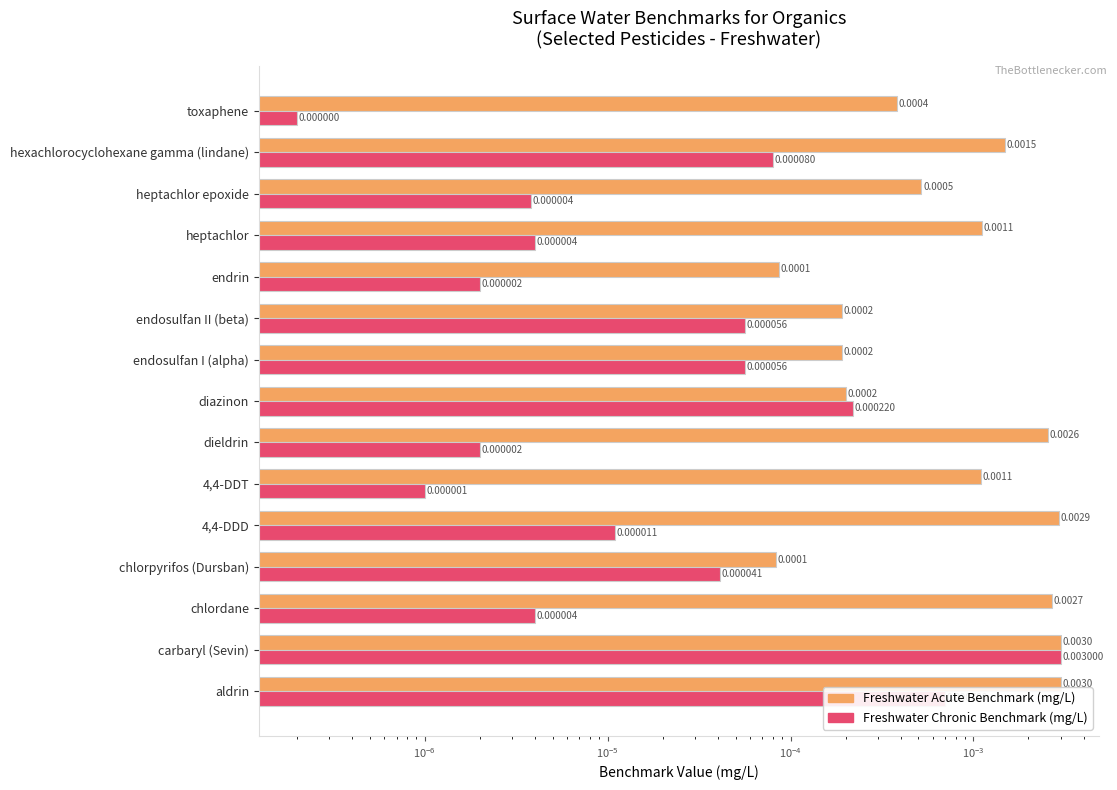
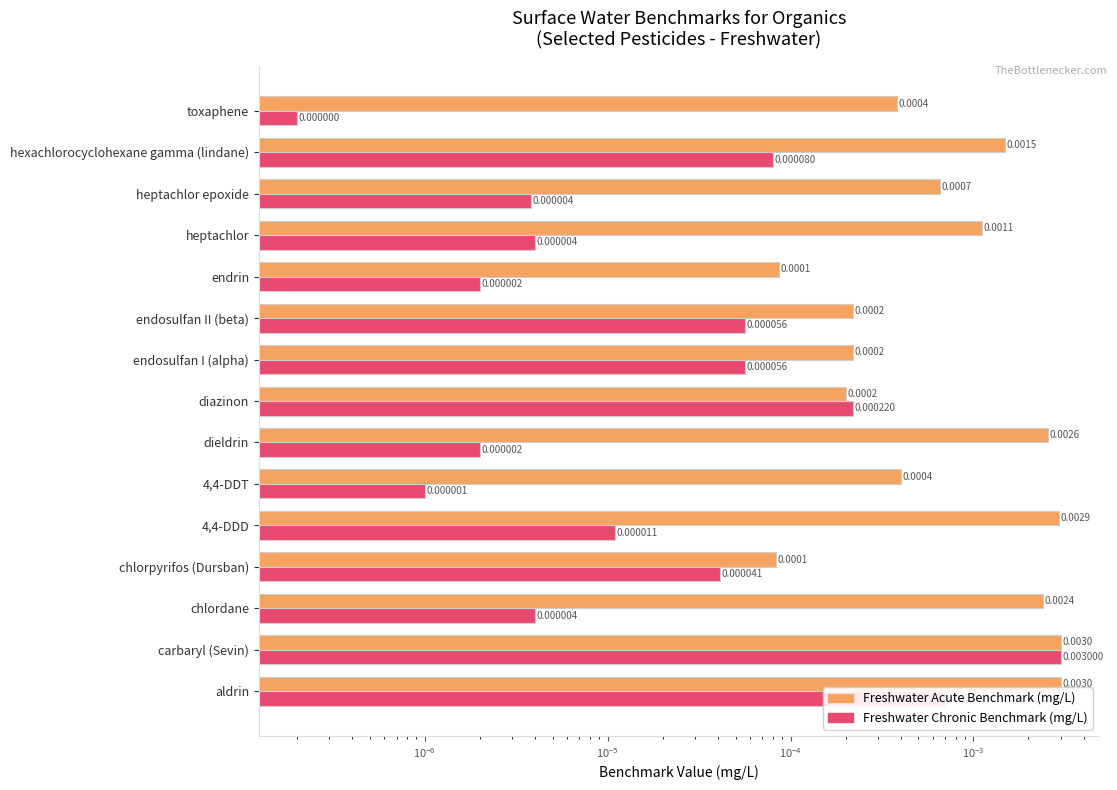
  {
    "Freshwater Acute Benchmark (mg/L)": {
      "toxaphene": 0.0004,
      "hexachlorocyclohexane gamma (lindane)": 0.0015,
-     "heptachlor epoxide": 0.0005,
+     "heptachlor epoxide": 0.0007,
      "heptachlor": 0.0011,
      "endrin": 0.0001,
-     "endosulfan II (beta)": 0.00019,
-     "endosulfan I (alpha)": 0.00019,
+     "endosulfan II (beta)": 0.00022,
+     "endosulfan I (alpha)": 0.00022,
      "diazinon": 0.0002,
      "dieldrin": 0.0026,
-     "4,4-DDT": 0.0011,
+     "4,4-DDT": 0.0004,
      "4,4-DDD": 0.0029,
      "chlorpyrifos (Dursban)": 0.0001,
-     "chlordane": 0.0027,
+     "chlordane": 0.0024,
      "carbaryl (Sevin)": 0.0030
    },
    "Freshwater Chronic Benchmark (mg/L)": {
      "toxaphene": 0.000000,
      "hexachlorocyclohexane gamma (lindane)": 0.000080,
      "heptachlor epoxide": 0.000004,
      "heptachlor": 0.000004,
      "endrin": 0.000002,
      "endosulfan II (beta)": 0.000056,
      "endosulfan I (alpha)": 0.000056,
      "diazinon": 0.000220,
      "dieldrin": 0.000002,
      "4,4-DDT": 0.000001,
      "4,4-DDD": 0.000011,
      "chlorpyrifos (Dursban)": 0.000041,
      "chlordane": 0.000004,
      "carbaryl (Sevin)": 0.003000
    }
  }
